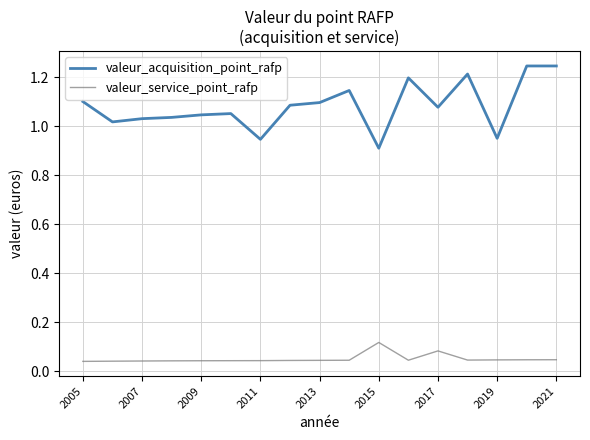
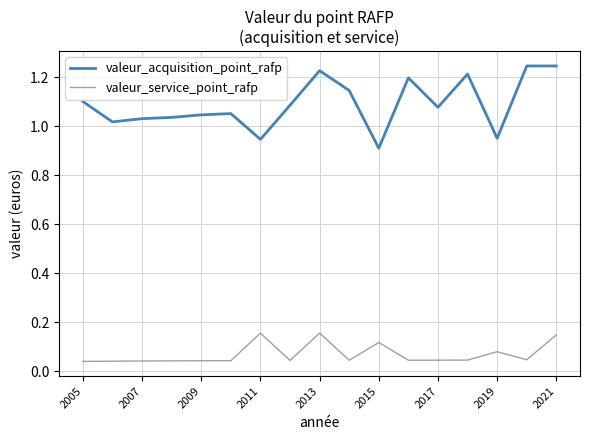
  {
    "valeur_acquisition_point_rafp": {
      "2005": 1.10,
      "2007": 1.03,
      "2009": 1.05,
      "2011": 0.95,
-     "2013": 1.10,
+     "2013": 1.23,
      "2015": 0.91,
      "2017": 1.08,
      "2019": 0.95,
      "2021": 1.25
    },
    "valeur_service_point_rafp": {
      "2005": 0.04,
      "2007": 0.04,
      "2009": 0.04,
-     "2011": 0.04,
-     "2013": 0.04,
+     "2011": 0.16,
+     "2013": 0.16,
      "2015": 0.12,
-     "2017": 0.08,
-     "2019": 0.05,
-     "2021": 0.05
+     "2017": 0.04,
+     "2019": 0.08,
+     "2021": 0.15
    }
  }
